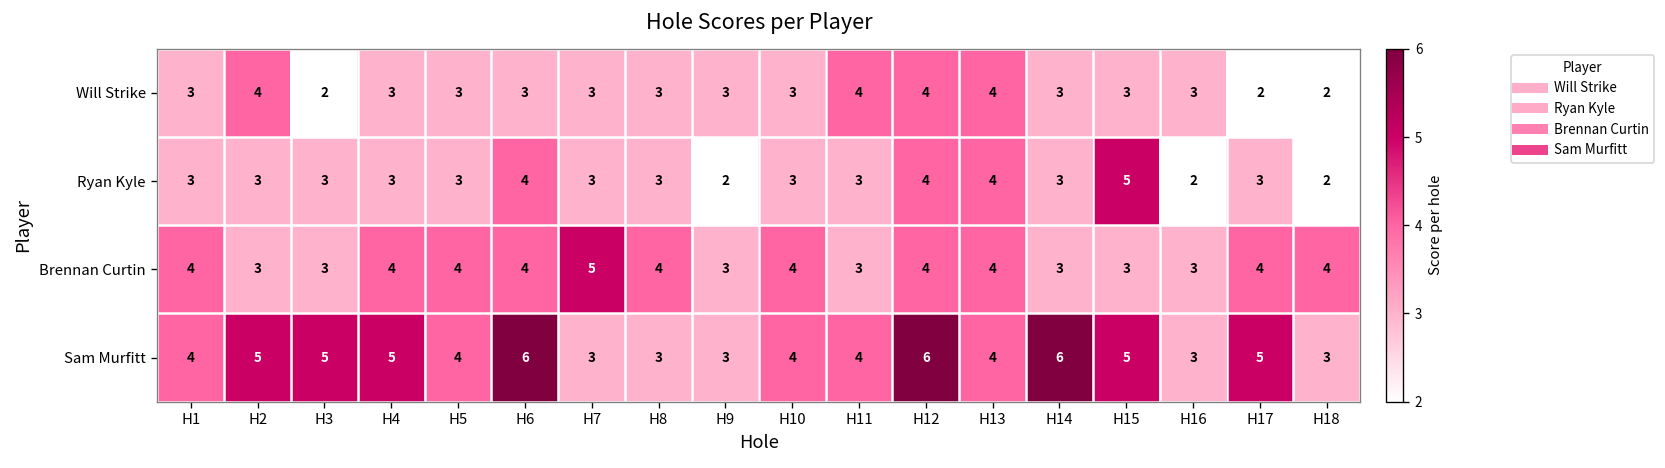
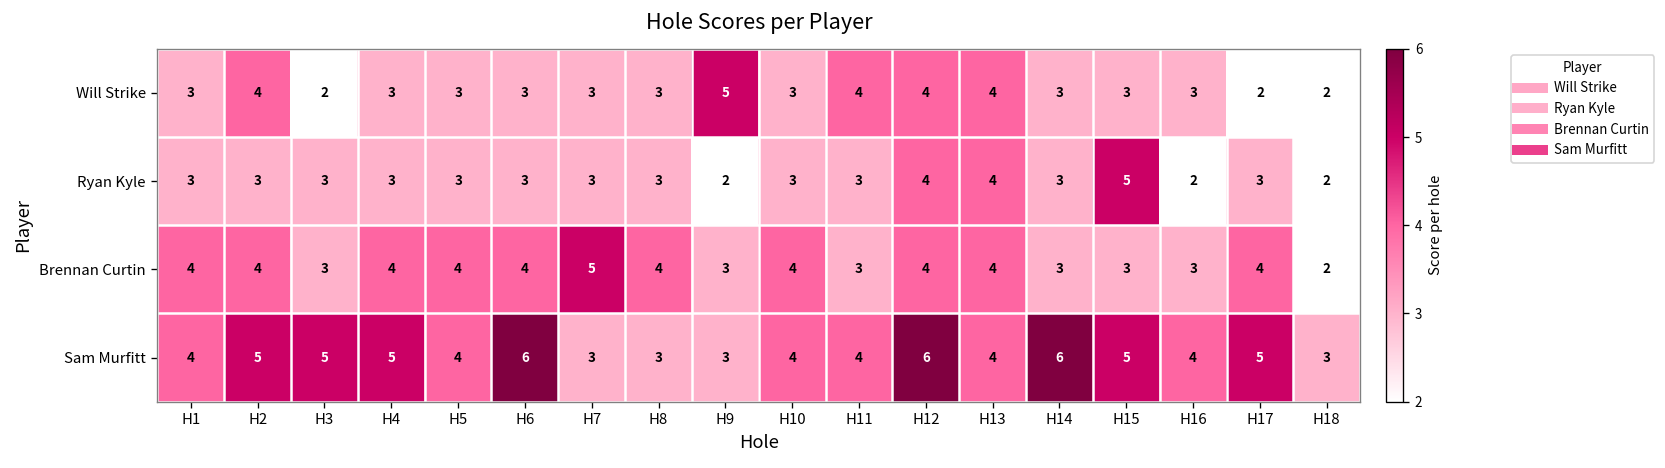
  {
    "Will Strike": {
      "H1": 3,
      "H2": 4,
      "H3": 2,
      "H4": 3,
      "H5": 3,
      "H6": 3,
      "H7": 3,
      "H8": 3,
-     "H9": 3,
+     "H9": 5,
      "H10": 3,
      "H11": 4,
      "H12": 4,
      "H13": 4,
      "H14": 3,
      "H15": 3,
      "H16": 3,
      "H17": 2,
      "H18": 2
    },
    "Ryan Kyle": {
      "H1": 3,
      "H2": 3,
      "H3": 3,
      "H4": 3,
      "H5": 3,
-     "H6": 4,
+     "H6": 3,
      "H7": 3,
      "H8": 3,
      "H9": 2,
      "H10": 3,
      "H11": 3,
      "H12": 4,
      "H13": 4,
      "H14": 3,
      "H15": 5,
      "H16": 2,
      "H17": 3,
      "H18": 2
    },
    "Brennan Curtin": {
      "H1": 4,
-     "H2": 3,
+     "H2": 4,
      "H3": 3,
      "H4": 4,
      "H5": 4,
      "H6": 4,
      "H7": 5,
      "H8": 4,
      "H9": 3,
      "H10": 4,
      "H11": 3,
      "H12": 4,
      "H13": 4,
      "H14": 3,
      "H15": 3,
      "H16": 3,
      "H17": 4,
-     "H18": 4
+     "H18": 2
    },
    "Sam Murfitt": {
      "H1": 4,
      "H2": 5,
      "H3": 5,
      "H4": 5,
      "H5": 4,
      "H6": 6,
      "H7": 3,
      "H8": 3,
      "H9": 3,
      "H10": 4,
      "H11": 4,
      "H12": 6,
      "H13": 4,
      "H14": 6,
      "H15": 5,
-     "H16": 3,
+     "H16": 4,
      "H17": 5,
      "H18": 3
    }
  }
